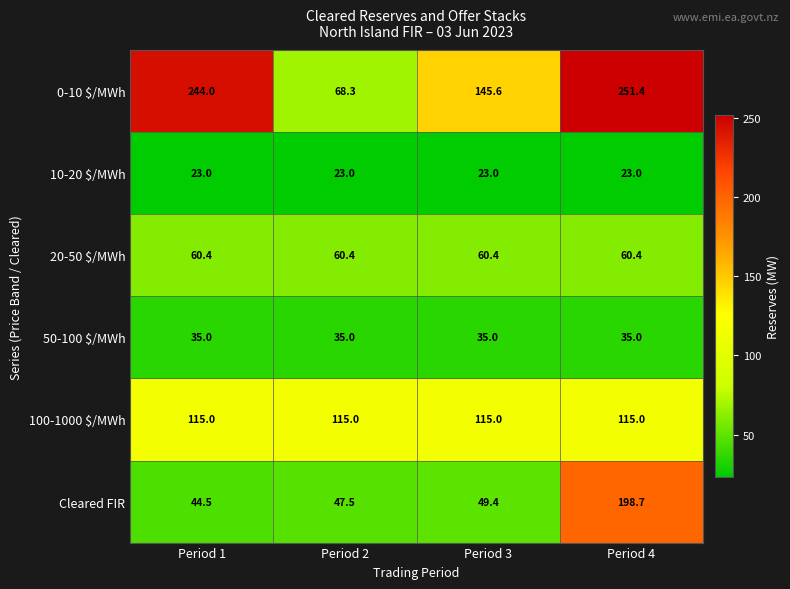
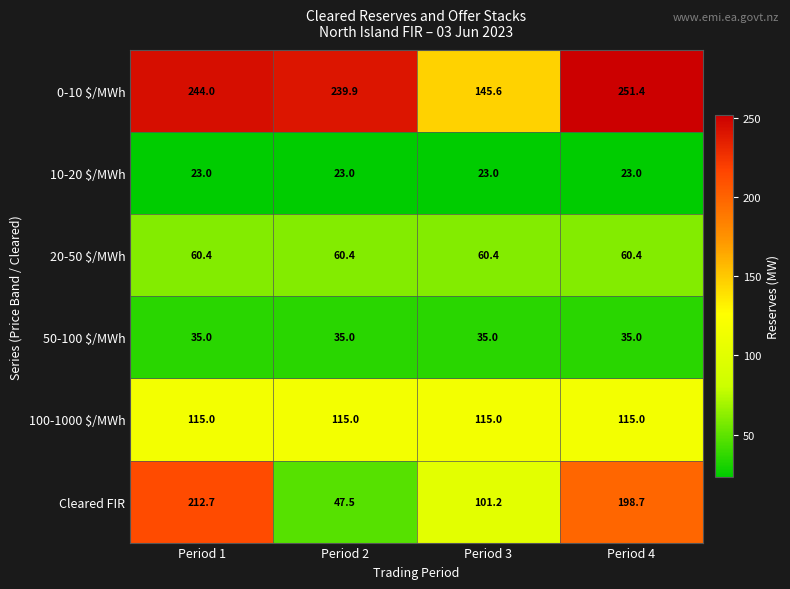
  {
    "0-10 $/MWh": {
      "Period 1": 244.0,
-     "Period 2": 68.3,
+     "Period 2": 239.9,
      "Period 3": 145.6,
      "Period 4": 251.4
    },
    "10-20 $/MWh": {
      "Period 1": 23.0,
      "Period 2": 23.0,
      "Period 3": 23.0,
      "Period 4": 23.0
    },
    "20-50 $/MWh": {
      "Period 1": 60.4,
      "Period 2": 60.4,
      "Period 3": 60.4,
      "Period 4": 60.4
    },
    "50-100 $/MWh": {
      "Period 1": 35.0,
      "Period 2": 35.0,
      "Period 3": 35.0,
      "Period 4": 35.0
    },
    "100-1000 $/MWh": {
      "Period 1": 115.0,
      "Period 2": 115.0,
      "Period 3": 115.0,
      "Period 4": 115.0
    },
    "Cleared FIR": {
-     "Period 1": 44.5,
+     "Period 1": 212.7,
      "Period 2": 47.5,
-     "Period 3": 49.4,
+     "Period 3": 101.2,
      "Period 4": 198.7
    }
  }
